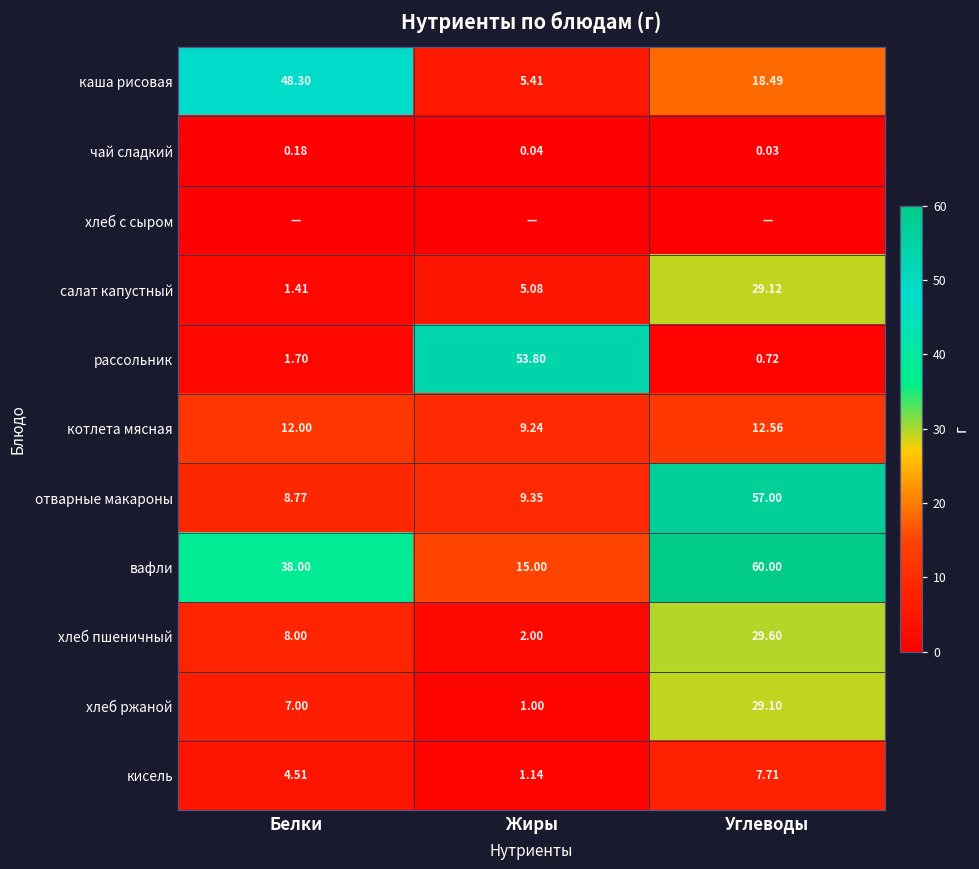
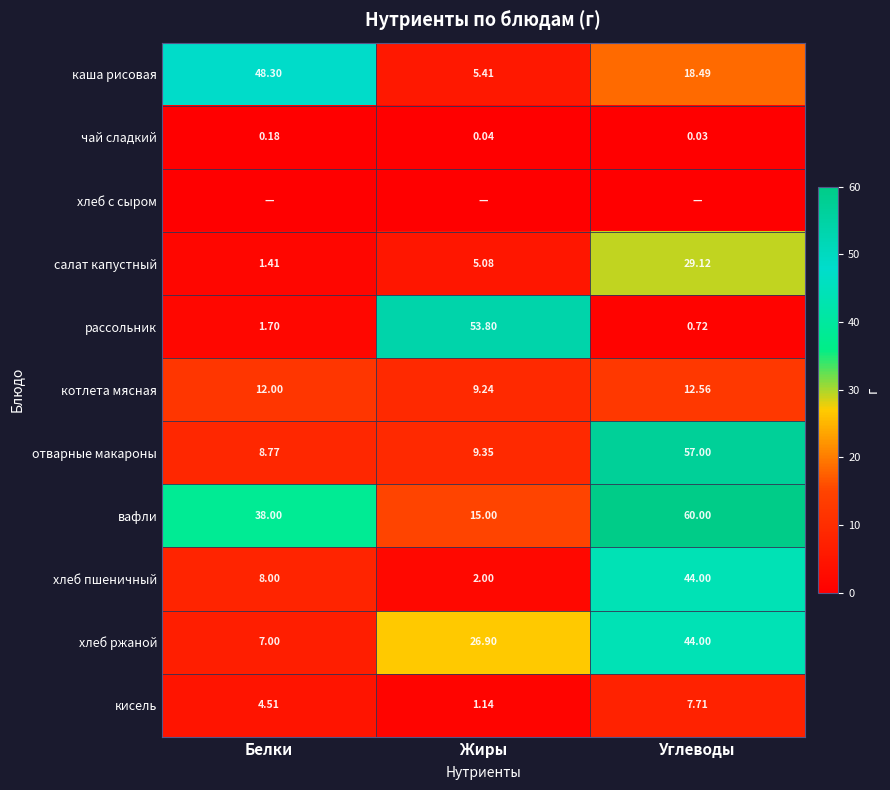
  {
    "каша рисовая": {
      "Белки": 48.30,
      "Жиры": 5.41,
      "Углеводы": 18.49
    },
    "чай сладкий": {
      "Белки": 0.18,
      "Жиры": 0.04,
      "Углеводы": 0.03
    },
    "салат капустный": {
      "Белки": 1.41,
      "Жиры": 5.08,
      "Углеводы": 29.12
    },
    "рассольник": {
      "Белки": 1.70,
      "Жиры": 53.80,
      "Углеводы": 0.72
    },
    "котлета мясная": {
      "Белки": 12.00,
      "Жиры": 9.24,
      "Углеводы": 12.56
    },
    "отварные макароны": {
      "Белки": 8.77,
      "Жиры": 9.35,
      "Углеводы": 57.00
    },
    "вафли": {
      "Белки": 38.00,
      "Жиры": 15.00,
      "Углеводы": 60.00
    },
    "хлеб пшеничный": {
      "Белки": 8.00,
      "Жиры": 2.00,
-     "Углеводы": 29.60
+     "Углеводы": 44.00
    },
    "хлеб ржаной": {
      "Белки": 7.00,
-     "Жиры": 1.00,
-     "Углеводы": 29.10
+     "Жиры": 26.90,
+     "Углеводы": 44.00
    },
    "кисель": {
      "Белки": 4.51,
      "Жиры": 1.14,
      "Углеводы": 7.71
    }
  }
